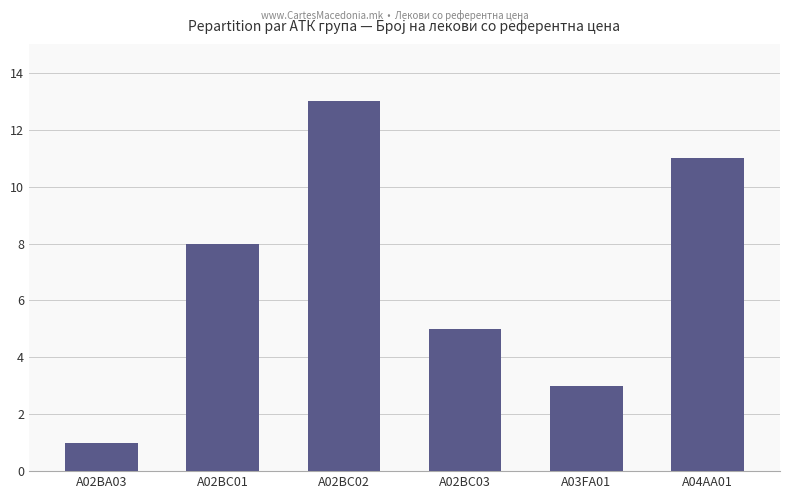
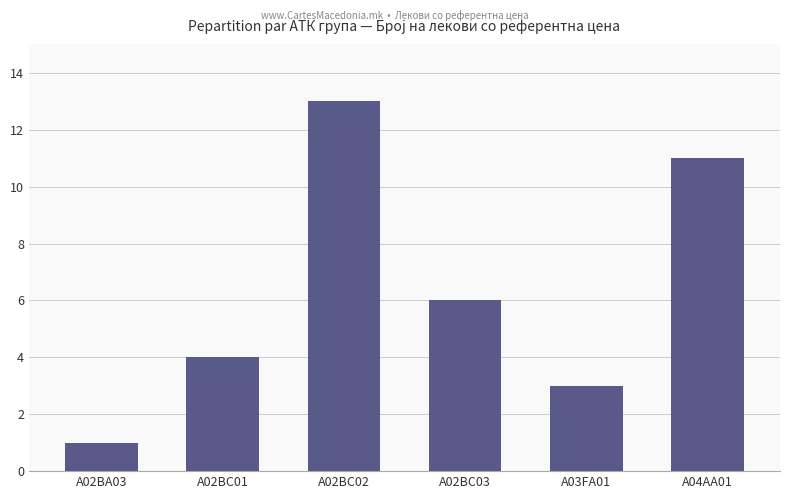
  {
    "A02BA03": 1,
-   "A02BC01": 8,
+   "A02BC01": 4,
    "A02BC02": 13,
-   "A02BC03": 5,
+   "A02BC03": 6,
    "A03FA01": 3,
    "A04AA01": 11
  }
